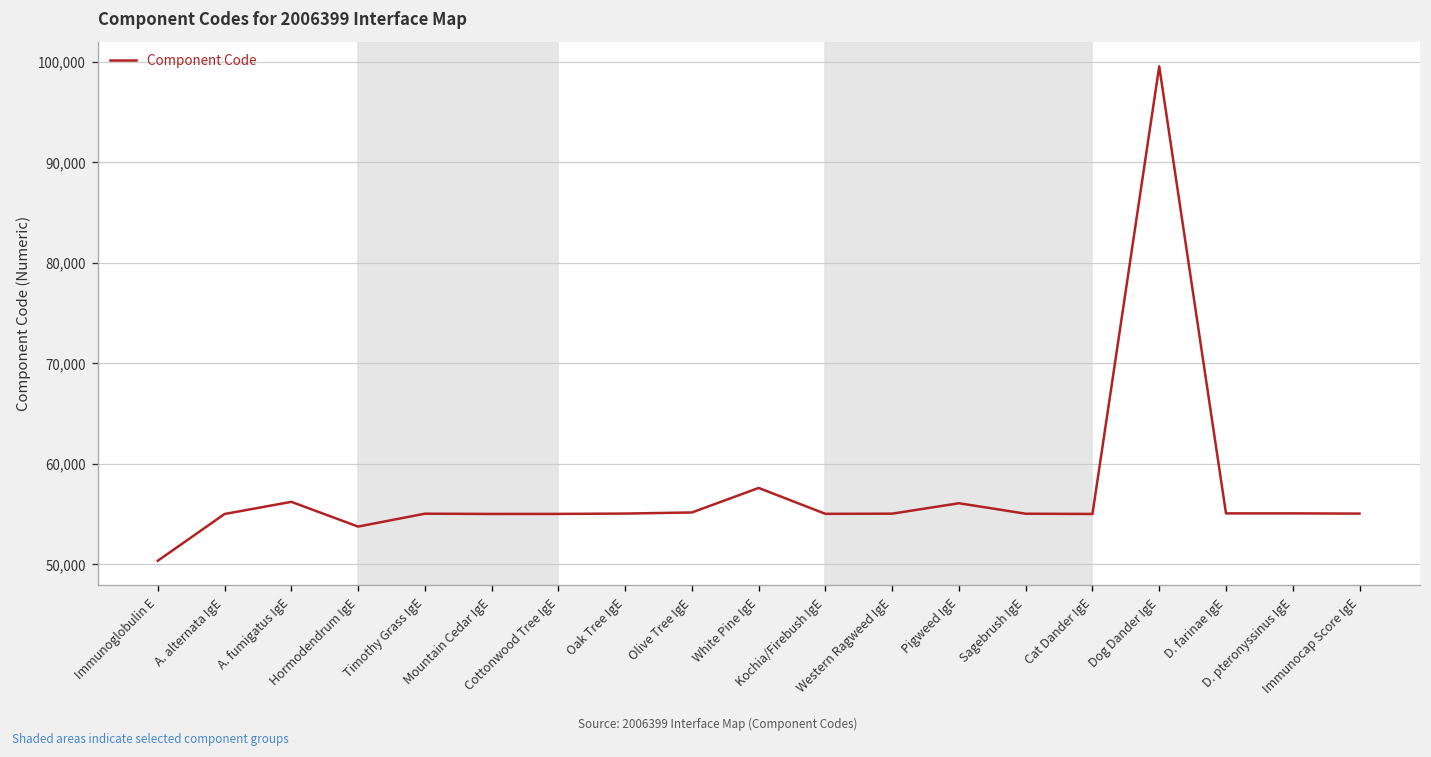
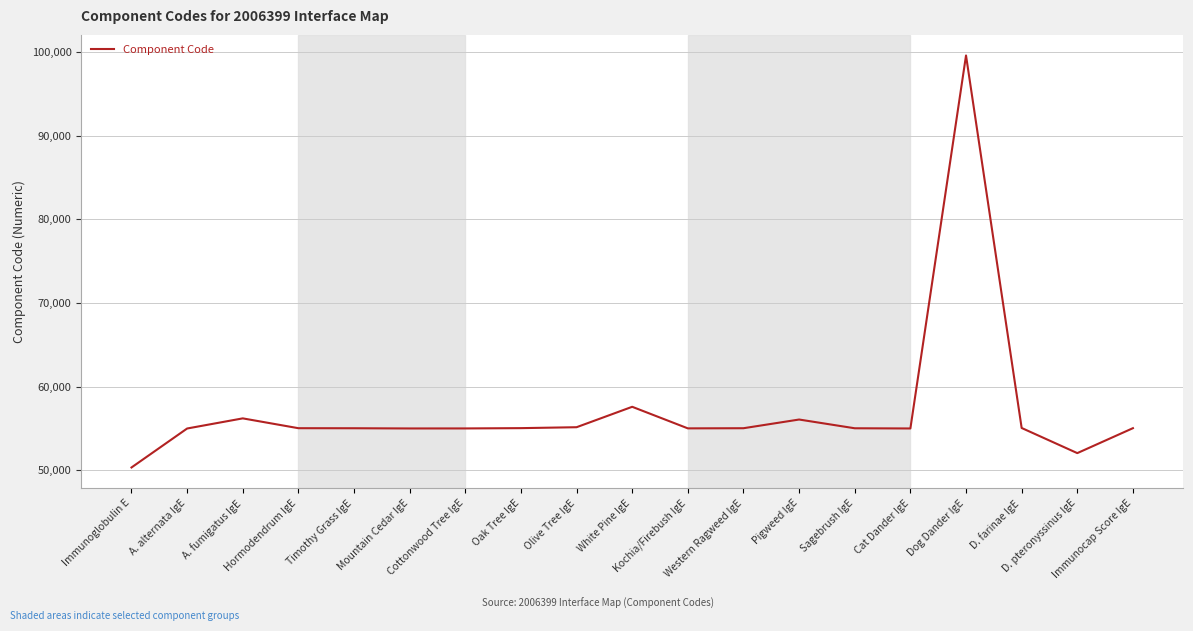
  {
    "Immunoglobulin E": "50,000",
    "A. alternata IgE": "55,000",
    "A. fumigatus IgE": "56,000",
-   "Hormodendrum IgE": "54,000",
+   "Hormodendrum IgE": "55,000",
    "Timothy Grass IgE": "55,000",
    "Mountain Cedar IgE": "55,000",
    "Cottonwood Tree IgE": "55,000",
    "Oak Tree IgE": "55,000",
    "Olive Tree IgE": "55,000",
    "White Pine IgE": "58,000",
    "Kochia/Firebush IgE": "55,000",
    "Western Ragweed IgE": "55,000",
    "Pigweed IgE": "56,000",
    "Sagebrush IgE": "55,000",
    "Cat Dander IgE": "55,000",
    "Dog Dander IgE": "100,000",
    "D. farinae IgE": "55,000",
-   "D. pteronyssinus IgE": "55,000",
+   "D. pteronyssinus IgE": "52,000",
    "Immunocap Score IgE": "55,000"
  }
